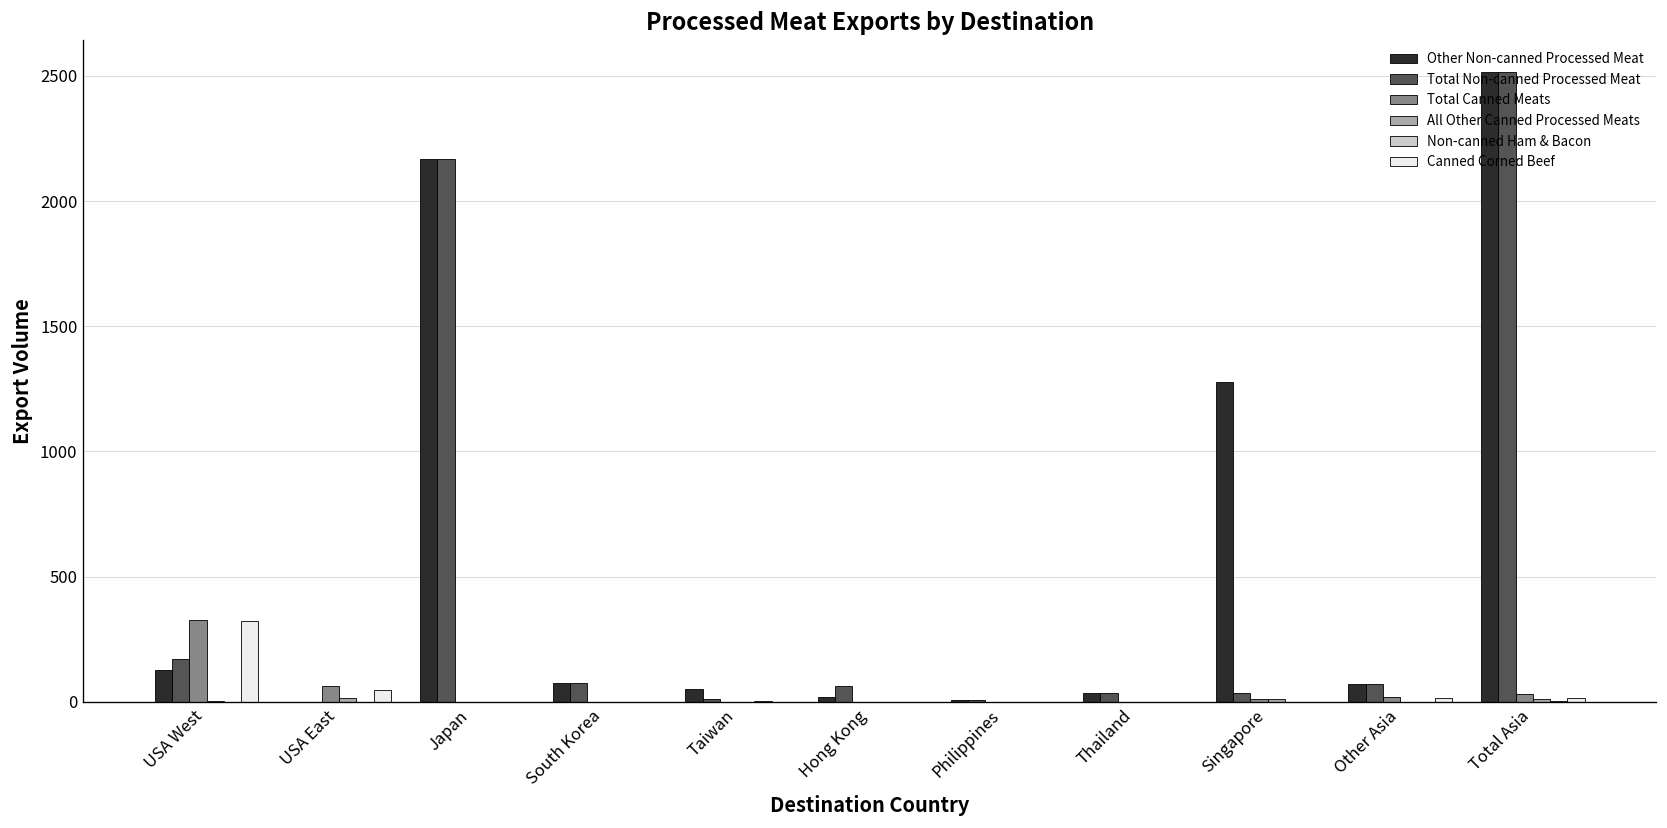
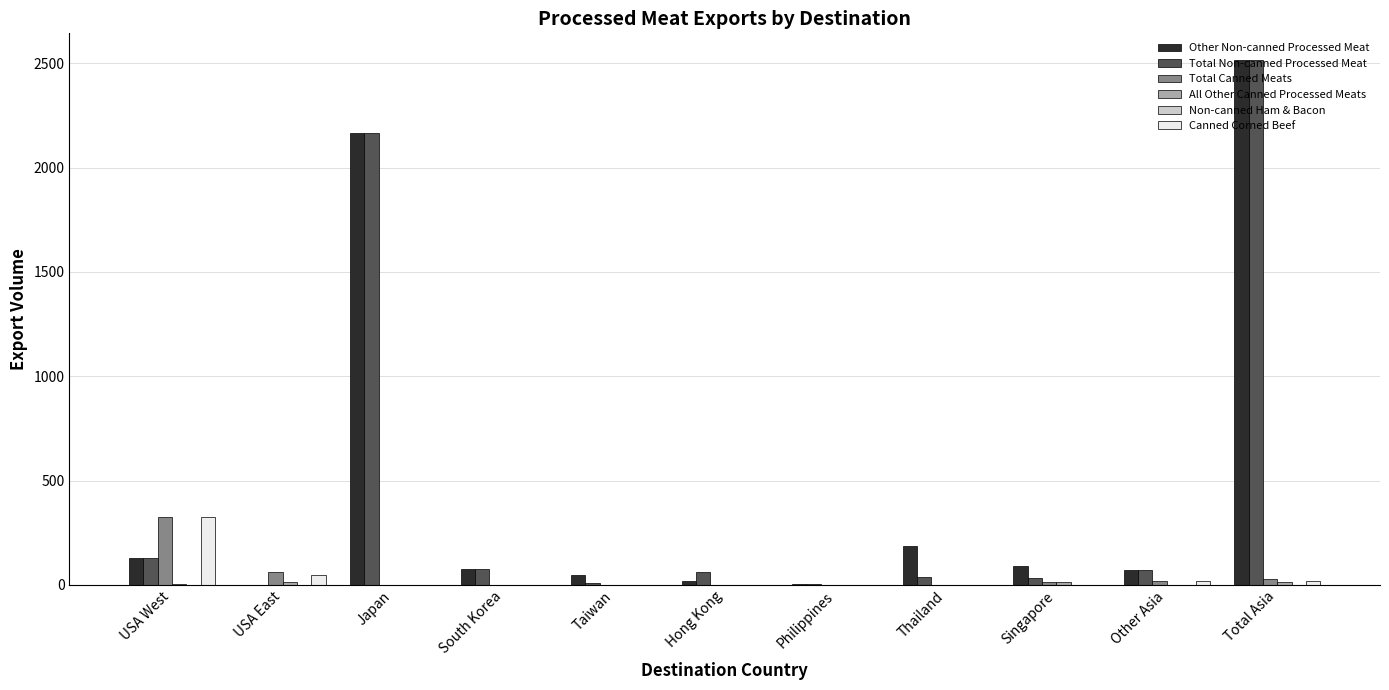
  {
    "Other Non-canned Processed Meat": {
      "USA West": 130,
      "USA East": 0,
      "Japan": 2170,
      "South Korea": 80,
      "Taiwan": 50,
      "Hong Kong": 20,
-     "Thailand": 40,
-     "Singapore": 1280,
+     "Thailand": 190,
+     "Singapore": 90,
      "Other Asia": 70,
      "Total Asia": 2520
    },
    "Total Non-canned Processed Meat": {
-     "USA West": 170,
+     "USA West": 130,
      "USA East": 0,
      "Japan": 2170,
      "South Korea": 80,
      "Hong Kong": 60,
      "Thailand": 40,
      "Singapore": 30,
      "Other Asia": 70,
      "Total Asia": 2520
    }
  }
